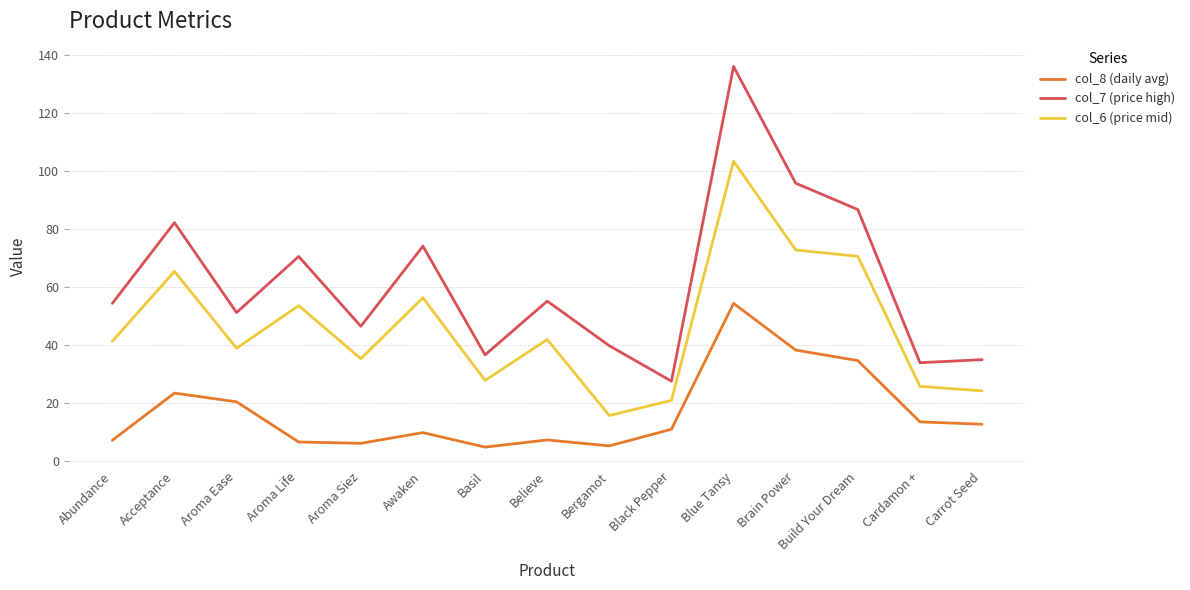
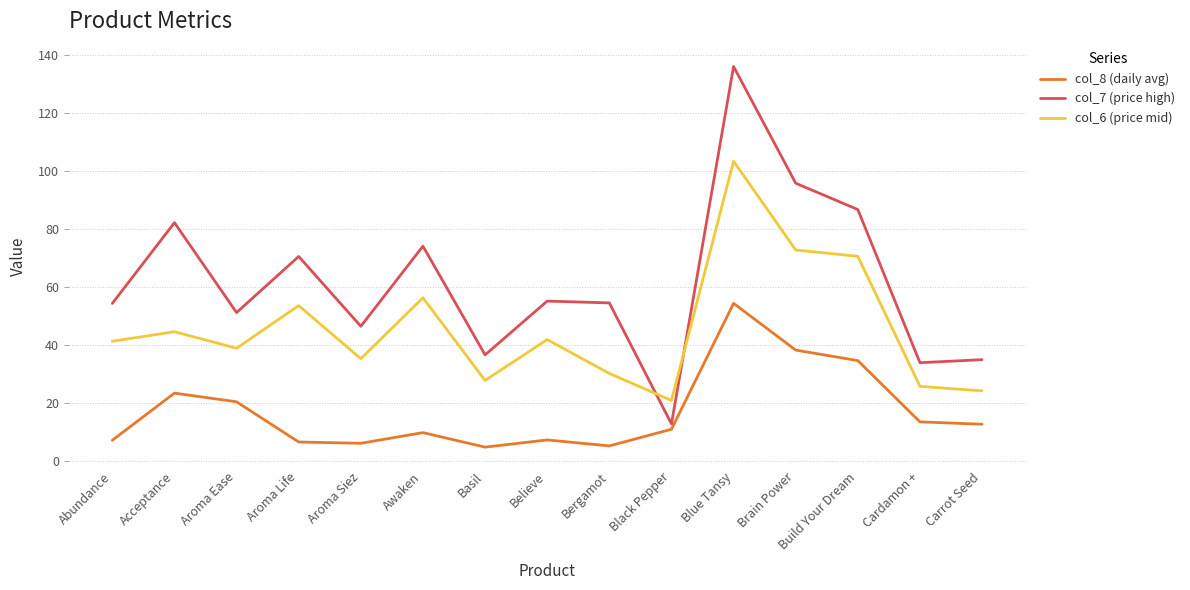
  {
    "col_8 (daily avg)": {
      "Abundance": 7,
      "Acceptance": 24,
      "Aroma Ease": 21,
      "Aroma Life": 7,
      "Aroma Siez": 6,
      "Awaken": 10,
      "Basil": 5,
      "Believe": 7,
      "Bergamot": 5,
      "Black Pepper": 11,
      "Blue Tansy": 54,
      "Brain Power": 38,
      "Build Your Dream": 35,
      "Cardamon +": 14,
      "Carrot Seed": 13
    },
    "col_7 (price high)": {
      "Abundance": 54,
      "Acceptance": 82,
      "Aroma Ease": 51,
      "Aroma Life": 71,
      "Aroma Siez": 47,
      "Awaken": 74,
      "Basil": 37,
      "Believe": 55,
-     "Bergamot": 40,
-     "Black Pepper": 28,
+     "Bergamot": 55,
+     "Black Pepper": 13,
      "Blue Tansy": 136,
      "Brain Power": 96,
      "Build Your Dream": 87,
      "Cardamon +": 34,
      "Carrot Seed": 35
    },
    "col_6 (price mid)": {
      "Abundance": 41,
-     "Acceptance": 66,
+     "Acceptance": 45,
      "Aroma Ease": 39,
      "Aroma Life": 54,
      "Aroma Siez": 35,
      "Awaken": 56,
      "Basil": 28,
      "Believe": 42,
-     "Bergamot": 16,
+     "Bergamot": 30,
      "Black Pepper": 21,
      "Blue Tansy": 104,
      "Brain Power": 73,
      "Build Your Dream": 71,
      "Cardamon +": 26,
      "Carrot Seed": 24
    }
  }
